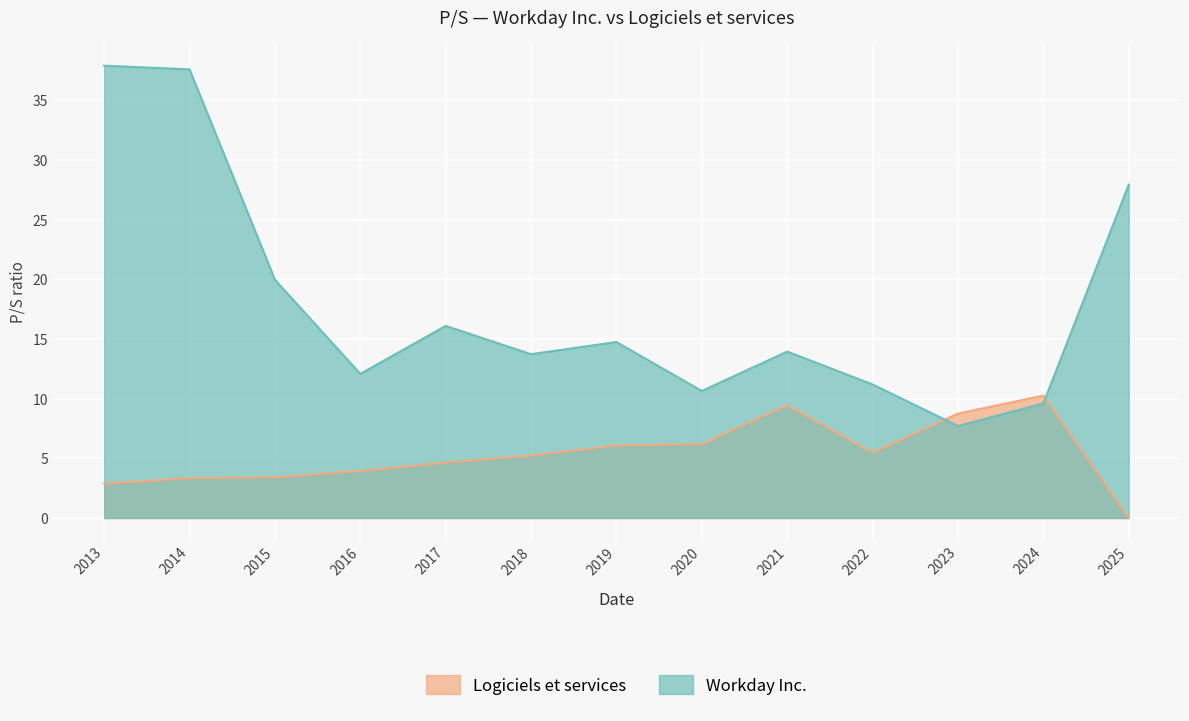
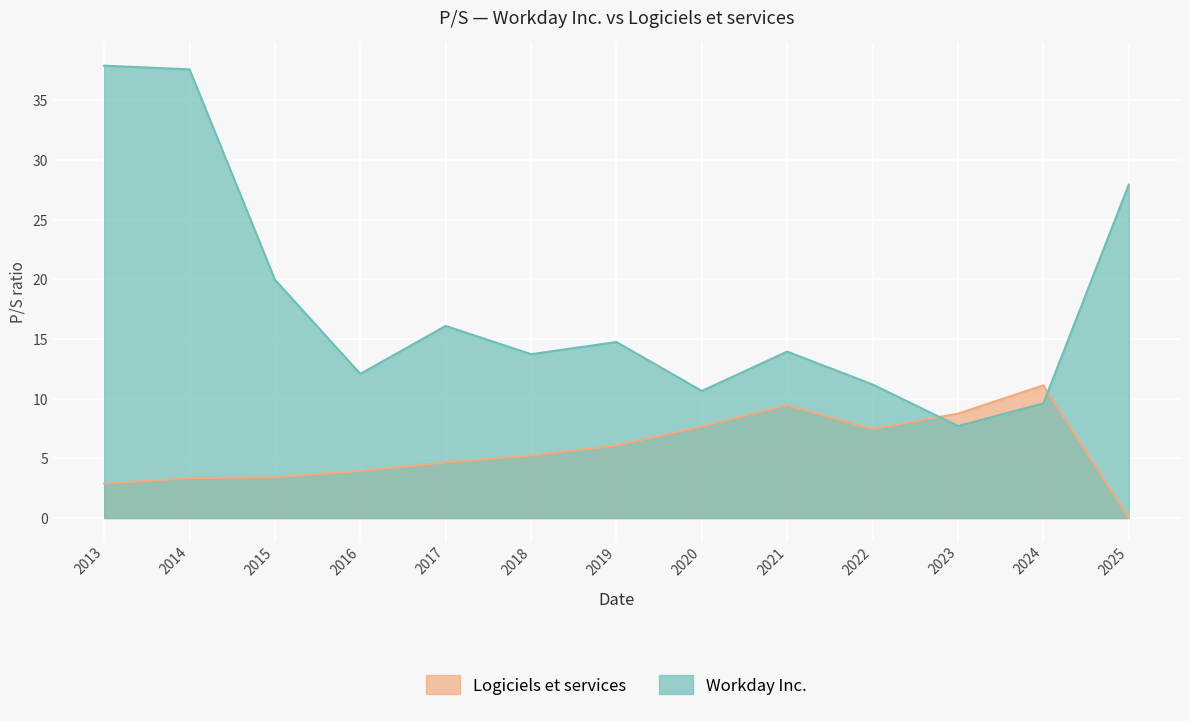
  {
    "Logiciels et services": {
      "2013": 2.9,
      "2014": 3.3,
      "2015": 3.4,
      "2016": 4.0,
      "2017": 4.7,
      "2018": 5.2,
      "2019": 6.1,
-     "2020": 6.2,
+     "2020": 7.7,
      "2021": 9.5,
-     "2022": 5.5,
+     "2022": 7.5,
      "2023": 8.8,
-     "2024": 10.3,
+     "2024": 11.1,
      "2025": 0.0
    },
    "Workday Inc.": {
      "2013": 37.9,
      "2014": 37.6,
      "2015": 20.0,
      "2016": 12.1,
      "2017": 16.1,
      "2018": 13.7,
      "2019": 14.8,
      "2020": 10.7,
      "2021": 14.0,
      "2022": 11.2,
      "2023": 7.7,
      "2024": 9.6,
      "2025": 27.9
    }
  }
